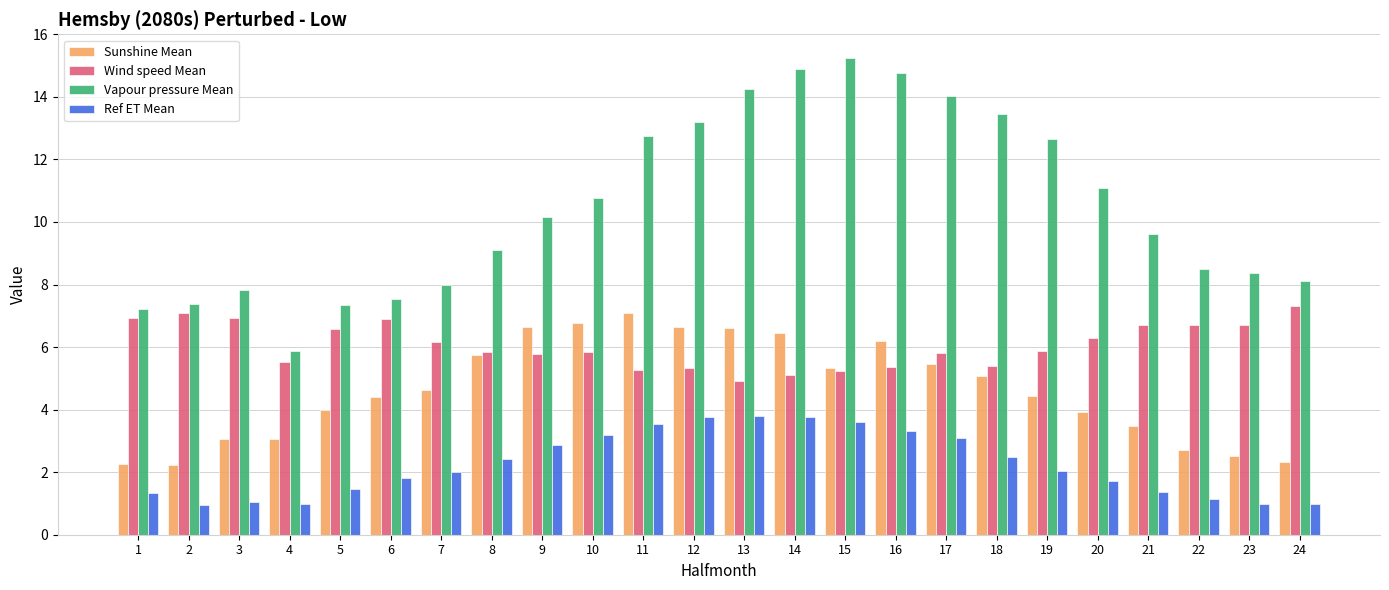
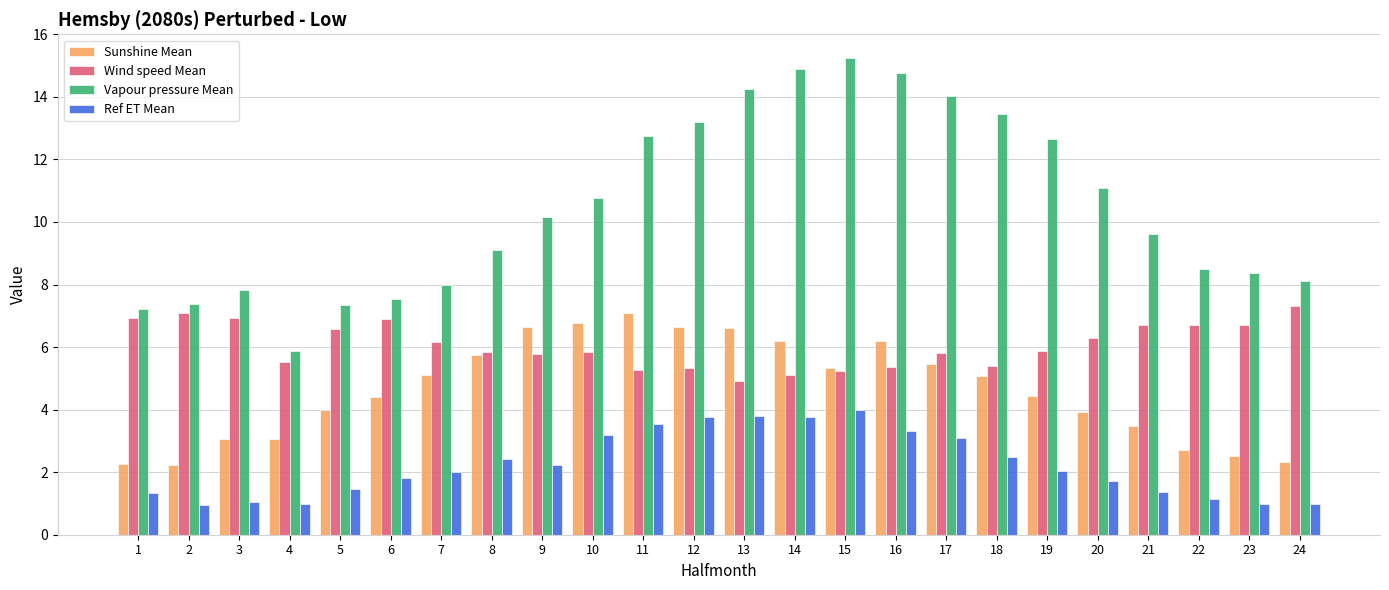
  {
    "Sunshine Mean": {
      "1": 2.3,
      "2": 2.2,
      "3": 3.1,
      "4": 3.1,
      "5": 4.0,
      "6": 4.4,
-     "7": 4.6,
+     "7": 5.1,
      "8": 5.8,
      "9": 6.6,
      "10": 6.8,
      "11": 7.1,
      "12": 6.6,
      "13": 6.6,
-     "14": 6.5,
+     "14": 6.2,
      "15": 5.3,
      "16": 6.2,
      "17": 5.5,
      "18": 5.1,
      "19": 4.4,
      "20": 3.9,
      "21": 3.5,
      "22": 2.7,
      "23": 2.5,
      "24": 2.3
    },
    "Wind speed Mean": {
      "1": 6.9,
      "2": 7.1,
      "3": 6.9,
      "4": 5.5,
      "5": 6.6,
      "6": 6.9,
      "7": 6.2,
      "8": 5.8,
      "9": 5.8,
      "10": 5.9,
      "11": 5.3,
      "12": 5.3,
      "13": 4.9,
      "14": 5.1,
      "15": 5.2,
      "16": 5.4,
      "17": 5.8,
      "18": 5.4,
      "19": 5.9,
      "20": 6.3,
      "21": 6.7,
      "22": 6.7,
      "23": 6.7,
      "24": 7.3
    },
    "Vapour pressure Mean": {
      "1": 7.2,
      "2": 7.4,
      "3": 7.8,
      "4": 5.9,
      "5": 7.3,
      "6": 7.5,
      "7": 8.0,
      "8": 9.1,
      "9": 10.1,
      "10": 10.8,
      "11": 12.8,
      "12": 13.2,
      "13": 14.2,
      "14": 14.9,
      "15": 15.3,
      "16": 14.7,
      "17": 14.0,
      "18": 13.4,
      "19": 12.6,
      "20": 11.1,
      "21": 9.6,
      "22": 8.5,
      "23": 8.4,
      "24": 8.1
    },
    "Ref ET Mean": {
      "1": 1.3,
      "2": 1.0,
      "3": 1.1,
      "4": 1.0,
      "5": 1.4,
      "6": 1.8,
      "7": 2.0,
      "8": 2.4,
-     "9": 2.9,
+     "9": 2.2,
      "10": 3.2,
      "11": 3.5,
      "12": 3.8,
      "13": 3.8,
      "14": 3.8,
-     "15": 3.6,
+     "15": 4.0,
      "16": 3.3,
      "17": 3.1,
      "18": 2.5,
      "19": 2.0,
      "20": 1.7,
      "21": 1.4,
      "22": 1.2,
      "23": 1.0,
      "24": 1.0
    }
  }
